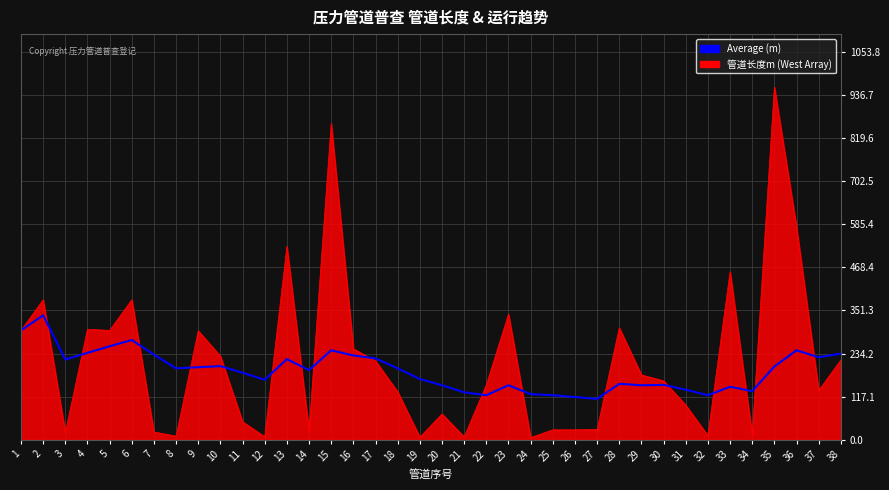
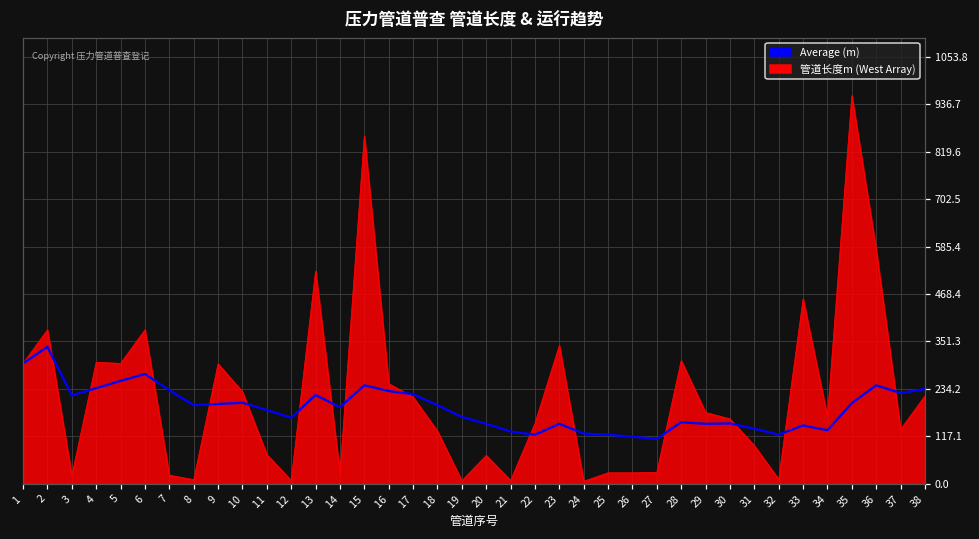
  {
    "管道长度m (West Array)": {
      "2": 380,
      "3": 20,
      "4": 300,
      "5": 300,
      "6": 380,
      "7": 20,
      "8": 10,
      "9": 300,
      "10": 230,
-     "11": 50,
+     "11": 70,
      "12": 10,
      "13": 530,
      "14": 30,
      "15": 860,
      "16": 250,
      "17": 210,
      "18": 130,
      "19": 10,
      "20": 70,
      "21": 10,
      "22": 150,
      "23": 340,
      "24": 10,
      "25": 30,
      "26": 30,
      "27": 30,
      "28": 300,
      "29": 180,
      "30": 160,
      "31": 90,
      "32": 10,
      "33": 460,
-     "34": 10,
+     "34": 170,
      "35": 960,
      "36": 580,
      "37": 130,
      "38": 220
    },
    "Average (m)": {
      "2": 340,
      "3": 220,
      "4": 240,
      "5": 250,
      "6": 270,
      "7": 230,
      "8": 190,
      "9": 200,
      "10": 200,
      "11": 180,
      "12": 160,
      "13": 220,
      "14": 190,
      "15": 240,
      "16": 230,
      "17": 220,
      "18": 190,
      "19": 170,
      "20": 150,
      "21": 130,
      "22": 120,
      "23": 150,
      "24": 120,
      "25": 120,
      "26": 120,
      "27": 110,
      "28": 150,
      "29": 150,
      "30": 150,
      "31": 140,
      "32": 120,
      "33": 140,
      "34": 130,
      "35": 200,
      "36": 240,
      "37": 220,
      "38": 230
    }
  }
